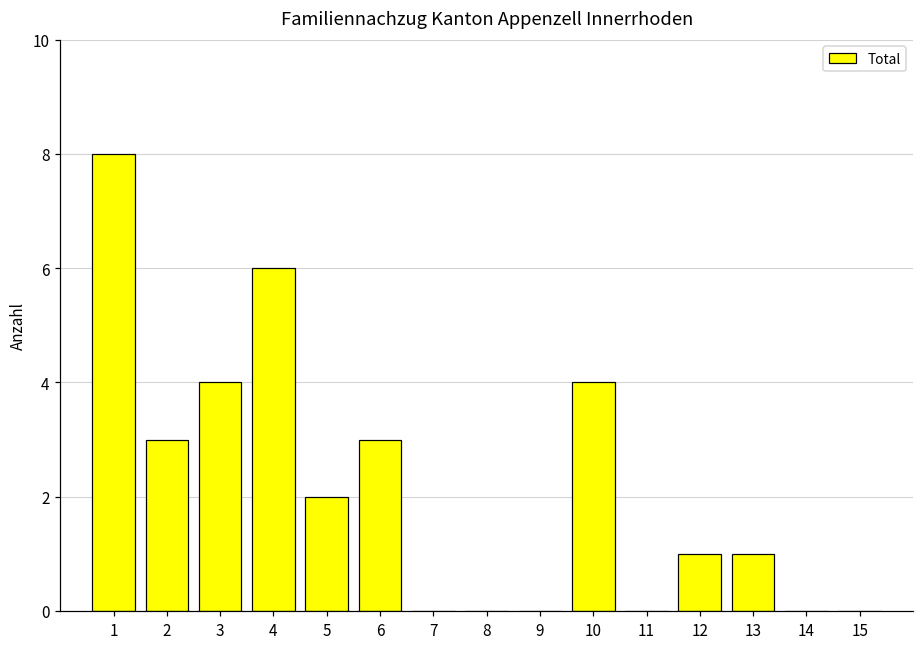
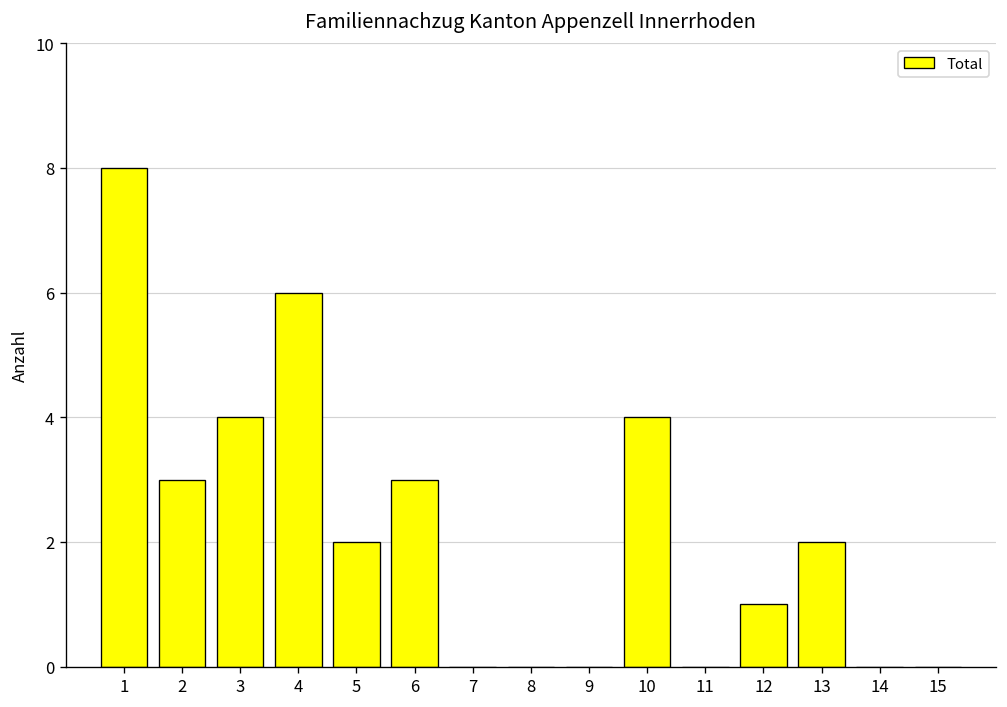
  {
    "1": 8,
    "2": 3,
    "3": 4,
    "4": 6,
    "5": 2,
    "6": 3,
    "7": 0,
    "8": 0,
    "9": 0,
    "10": 4,
    "11": 0,
    "12": 1,
-   "13": 1,
+   "13": 2,
    "14": 0,
    "15": 0
  }
